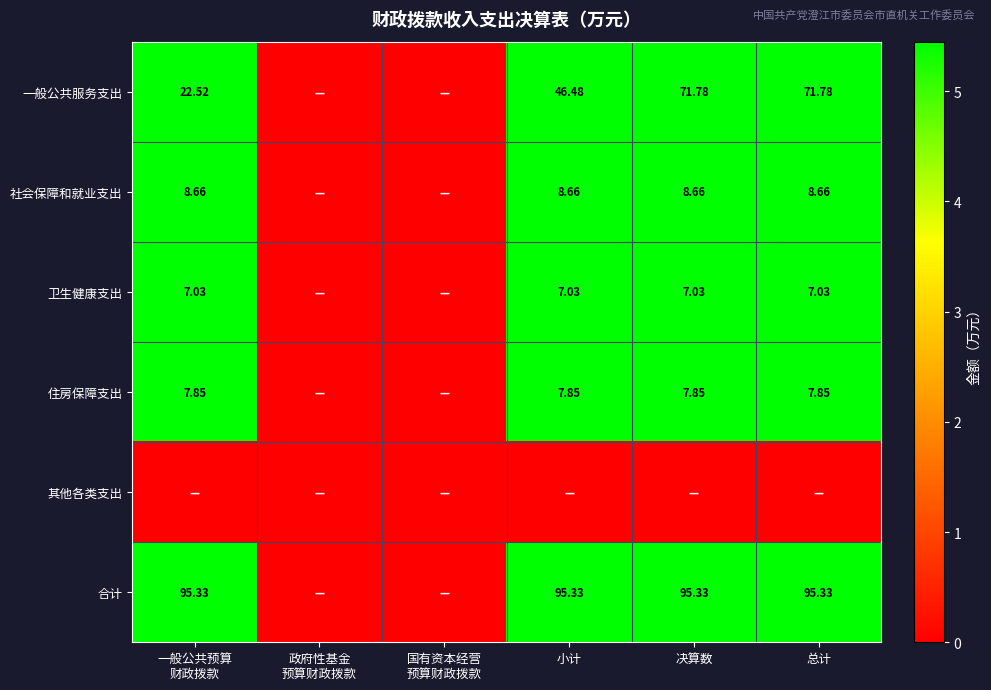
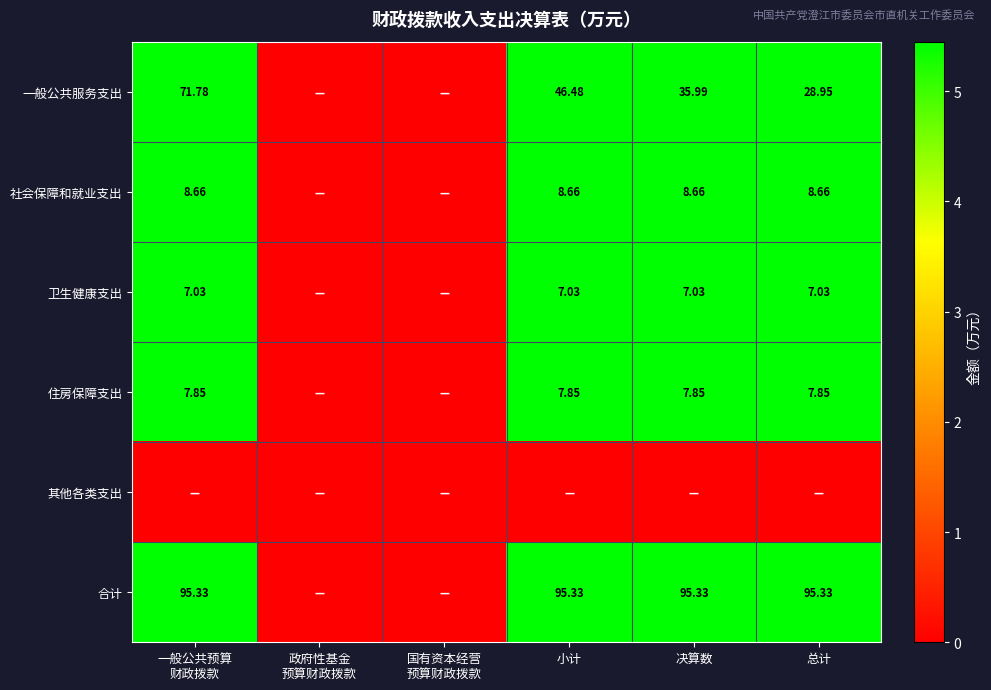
  {
    "一般公共服务支出": {
-     "一般公共预算 财政拨款": 22.52,
+     "一般公共预算 财政拨款": 71.78,
      "小计": 46.48,
-     "决算数": 71.78,
-     "总计": 71.78
+     "决算数": 35.99,
+     "总计": 28.95
    },
    "社会保障和就业支出": {
      "一般公共预算 财政拨款": 8.66,
      "小计": 8.66,
      "决算数": 8.66,
      "总计": 8.66
    },
    "卫生健康支出": {
      "一般公共预算 财政拨款": 7.03,
      "小计": 7.03,
      "决算数": 7.03,
      "总计": 7.03
    },
    "住房保障支出": {
      "一般公共预算 财政拨款": 7.85,
      "小计": 7.85,
      "决算数": 7.85,
      "总计": 7.85
    },
    "合计": {
      "一般公共预算 财政拨款": 95.33,
      "小计": 95.33,
      "决算数": 95.33,
      "总计": 95.33
    }
  }
